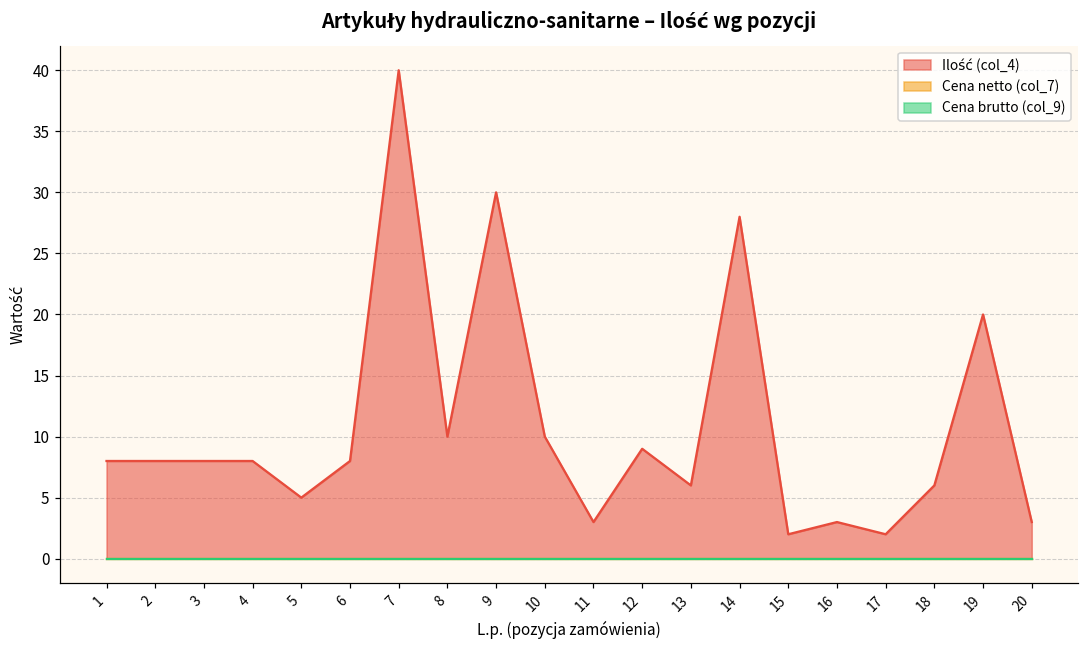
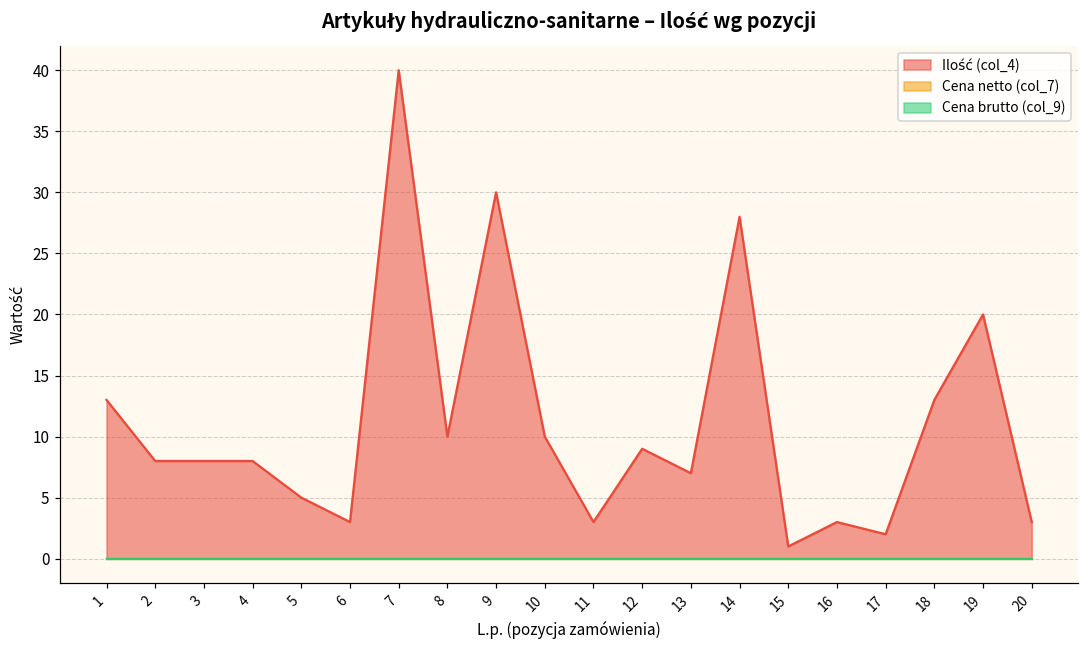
  {
    "Ilość (col_4)": {
-     "1": 8,
+     "1": 13,
      "2": 8,
      "3": 8,
      "4": 8,
      "5": 5,
-     "6": 8,
+     "6": 3,
      "7": 40,
      "8": 10,
      "9": 30,
      "10": 10,
      "11": 3,
      "12": 9,
-     "13": 6,
+     "13": 7,
      "14": 28,
-     "15": 2,
+     "15": 1,
      "16": 3,
      "17": 2,
-     "18": 6,
+     "18": 13,
      "19": 20,
      "20": 3
    },
    "Cena brutto (col_9)": {
      "1": 0,
      "2": 0,
      "3": 0,
      "4": 0,
      "5": 0,
      "6": 0,
      "7": 0,
      "8": 0,
      "9": 0,
      "10": 0,
      "11": 0,
      "12": 0,
      "13": 0,
      "14": 0,
      "15": 0,
      "16": 0,
      "17": 0,
      "18": 0,
      "19": 0,
      "20": 0
    }
  }
